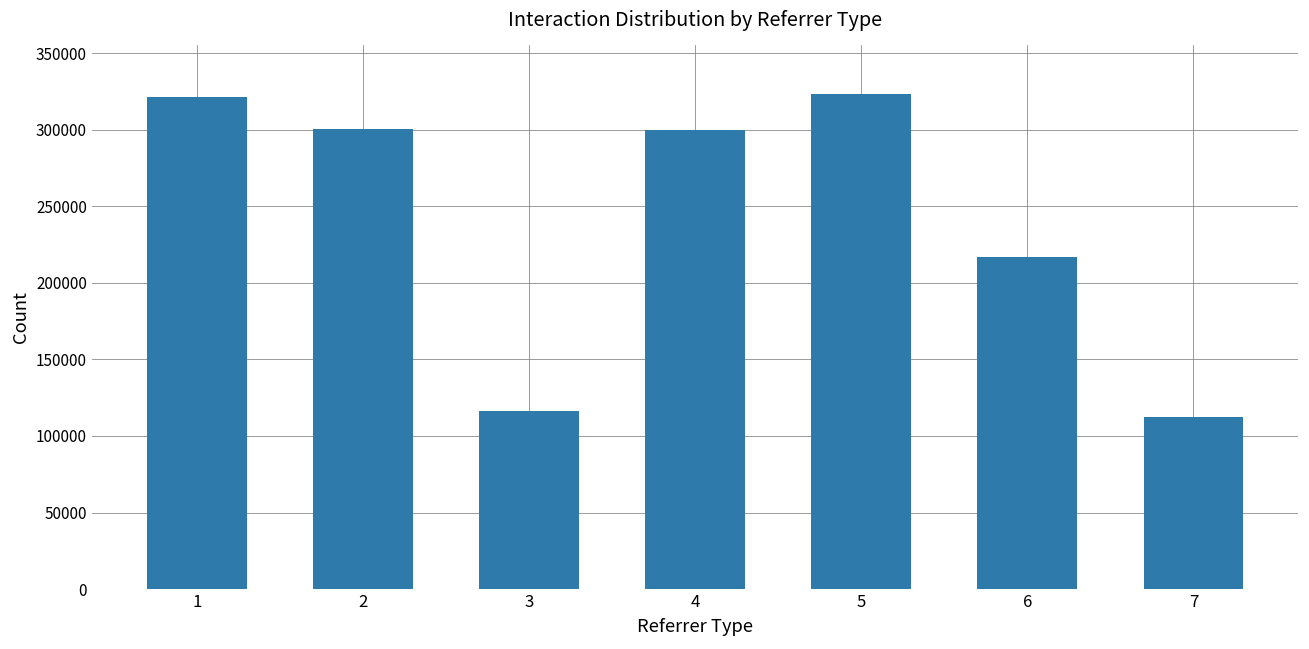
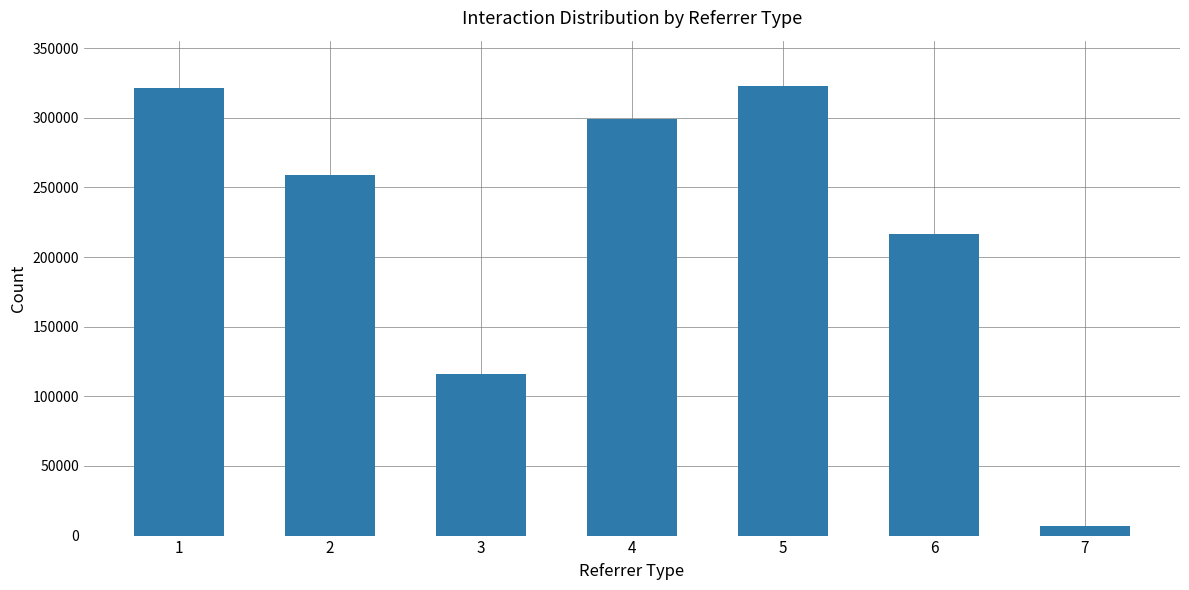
  {
    "1": 322000,
-   "2": 300000,
+   "2": 259000,
    "3": 116000,
    "4": 299000,
    "5": 323000,
    "6": 217000,
-   "7": 112000
+   "7": 7000
  }
